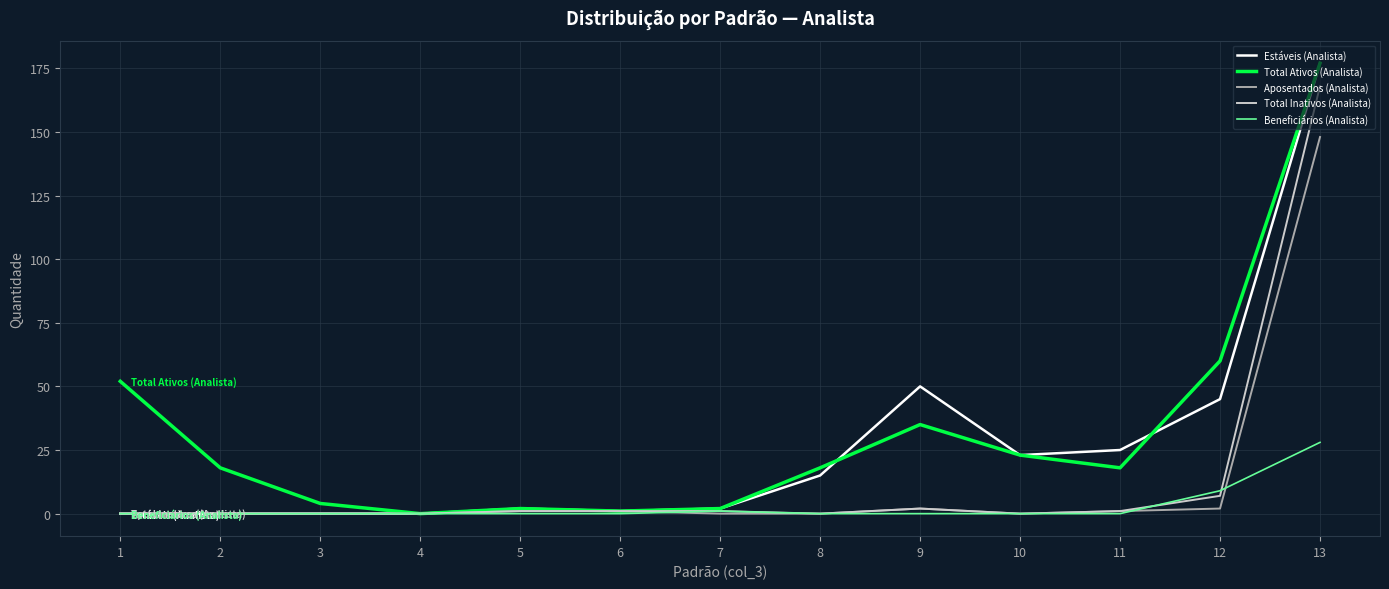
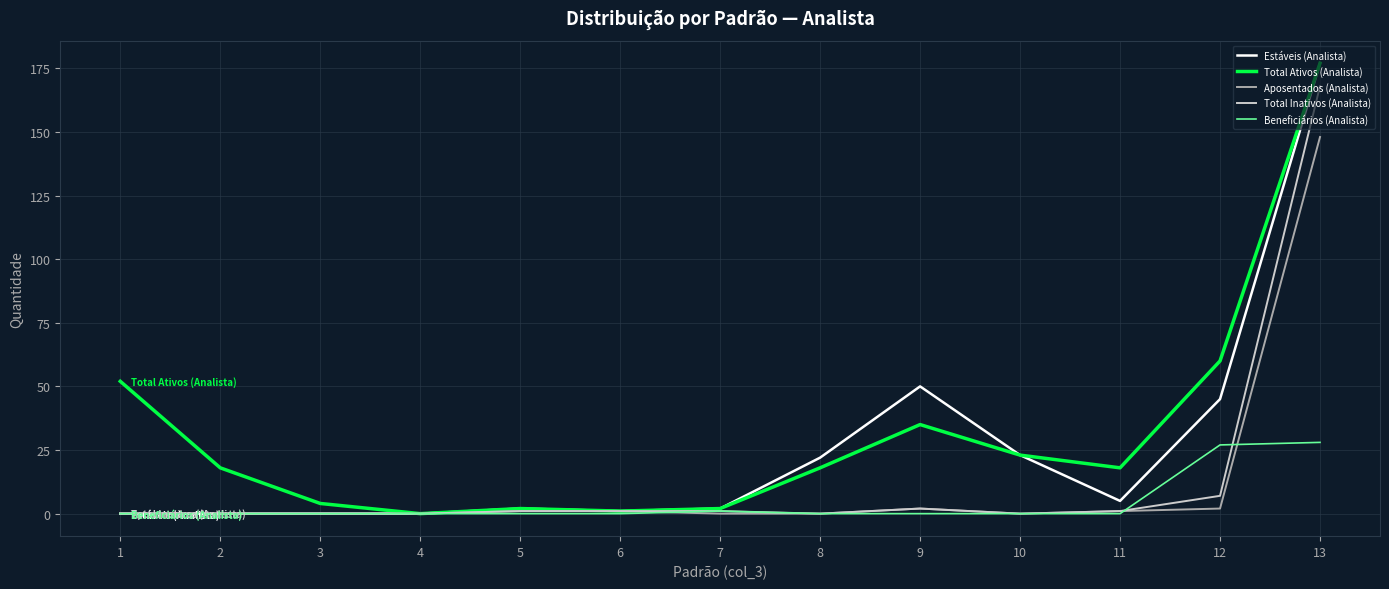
  {
    "Estáveis (Analista)": {
-     "8": 15,
+     "8": 22,
      "9": 50,
-     "11": 25,
+     "11": 5,
      "12": 45
    },
    "Total Ativos (Analista)": {
      "1": 52,
      "2": 18,
      "3": 4,
      "8": 18,
      "9": 35,
      "11": 18,
      "12": 60
    },
    "Beneficiários (Analista)": {
      "9": 0,
-     "12": 9,
+     "12": 27,
      "13": 28
    }
  }
